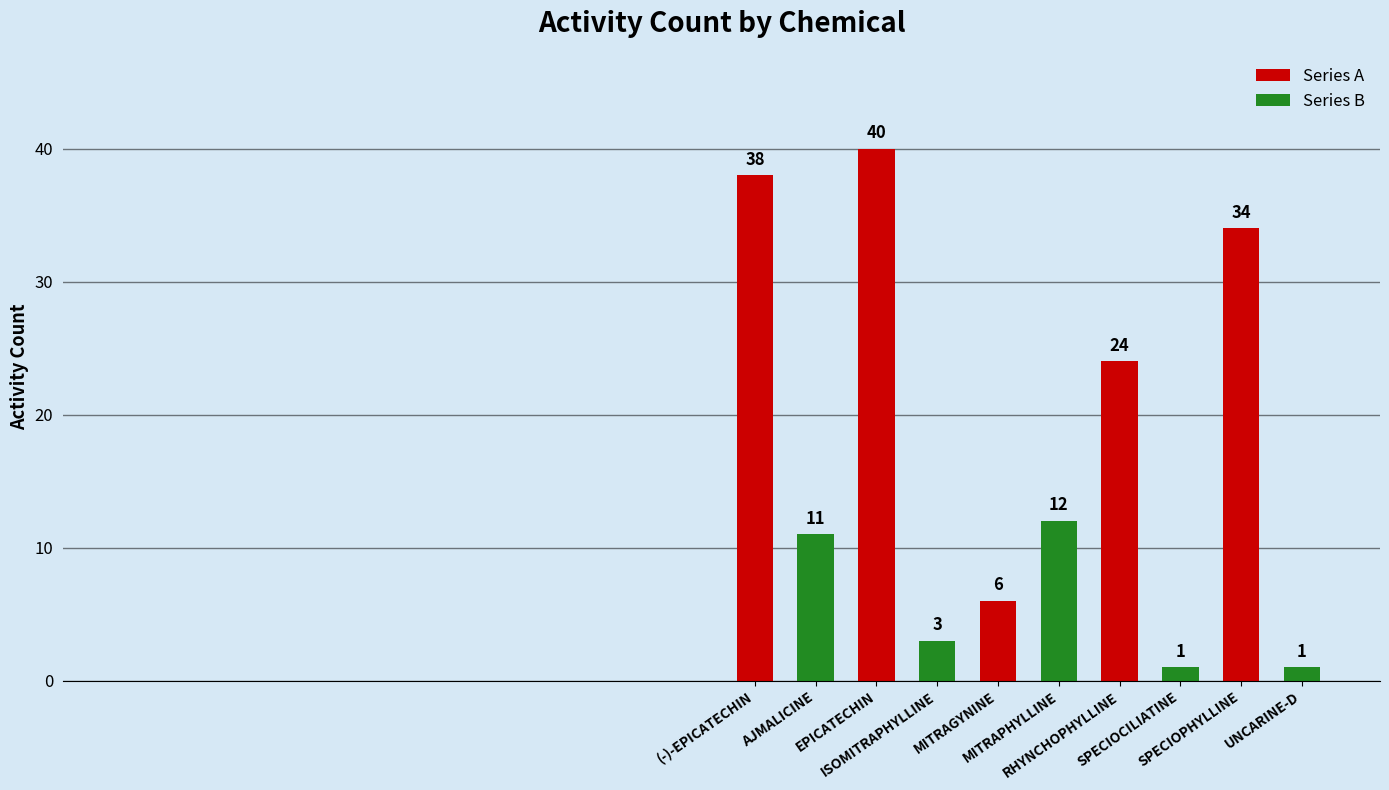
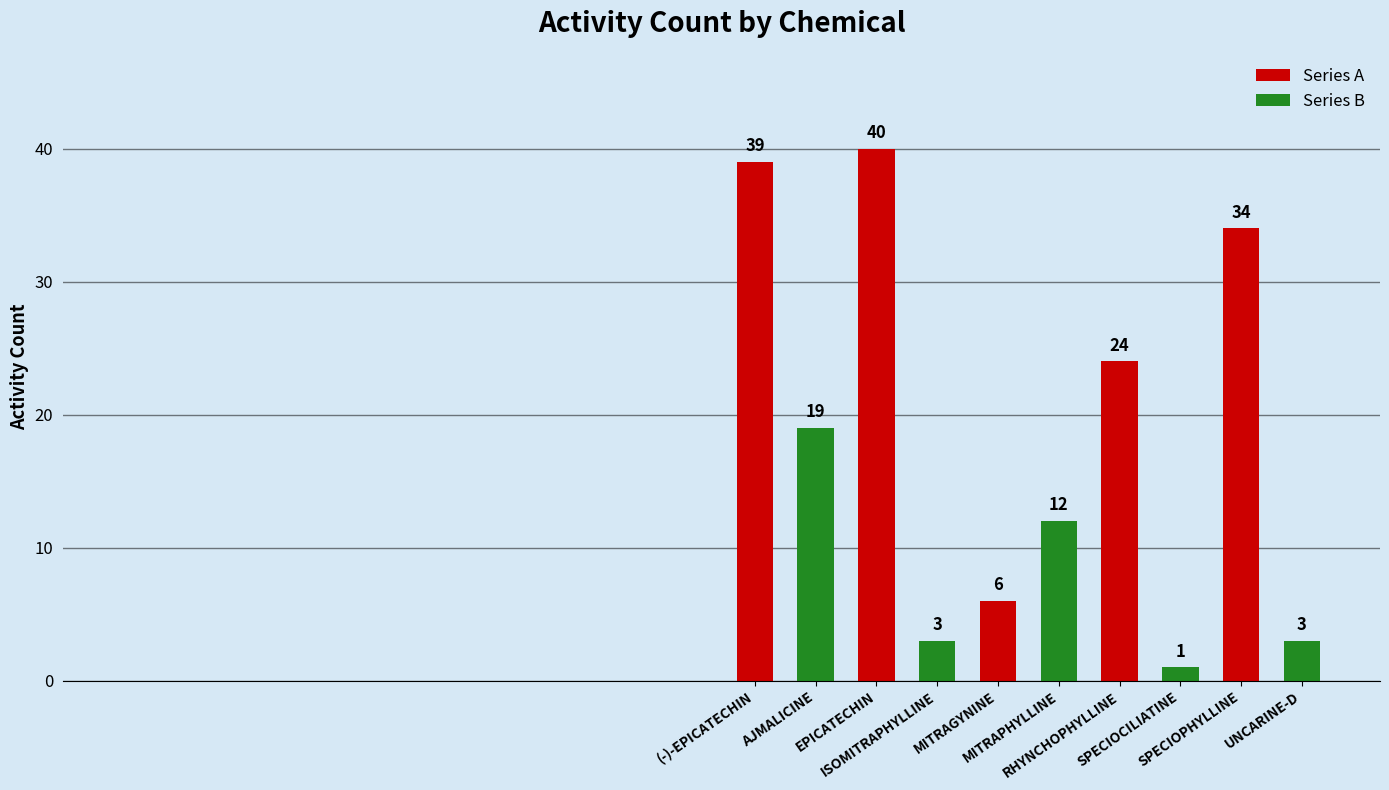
  {
-   "(-)-EPICATECHIN": 38,
-   "AJMALICINE": 11,
+   "(-)-EPICATECHIN": 39,
+   "AJMALICINE": 19,
    "EPICATECHIN": 40,
    "ISOMITRAPHYLLINE": 3,
    "MITRAGYNINE": 6,
    "MITRAPHYLLINE": 12,
    "RHYNCHOPHYLLINE": 24,
    "SPECIOCILIATINE": 1,
    "SPECIOPHYLLINE": 34,
-   "UNCARINE-D": 1
+   "UNCARINE-D": 3
  }
